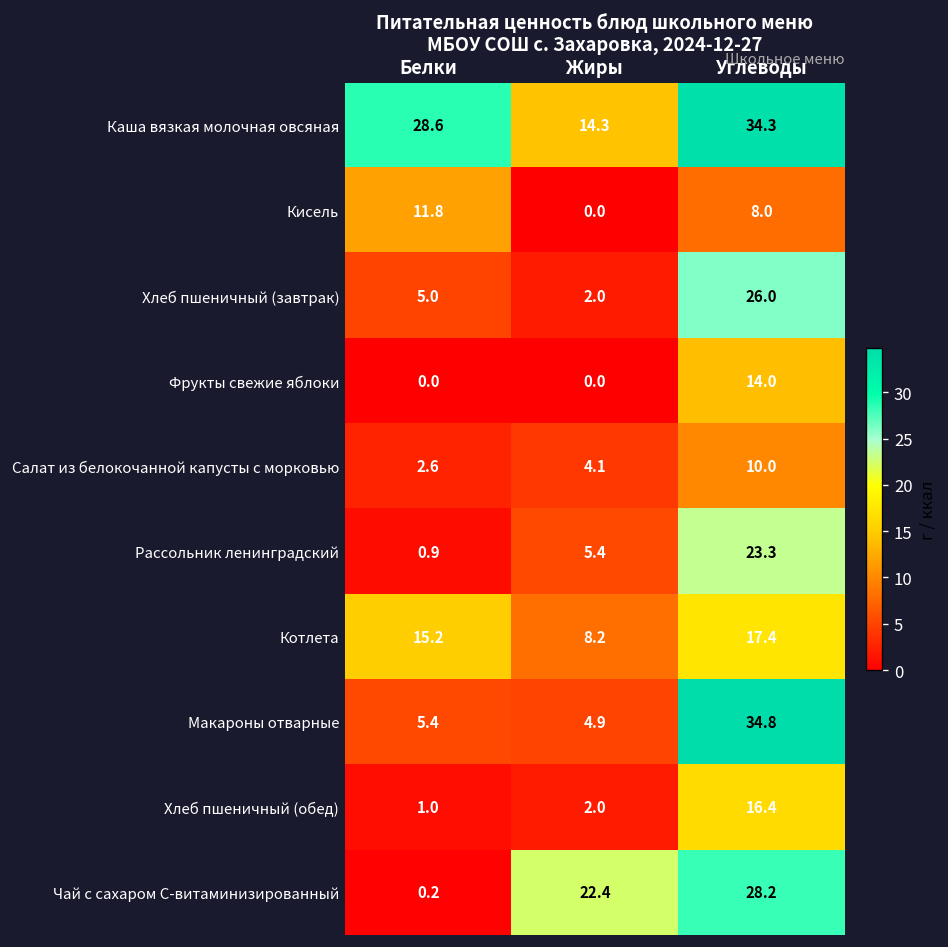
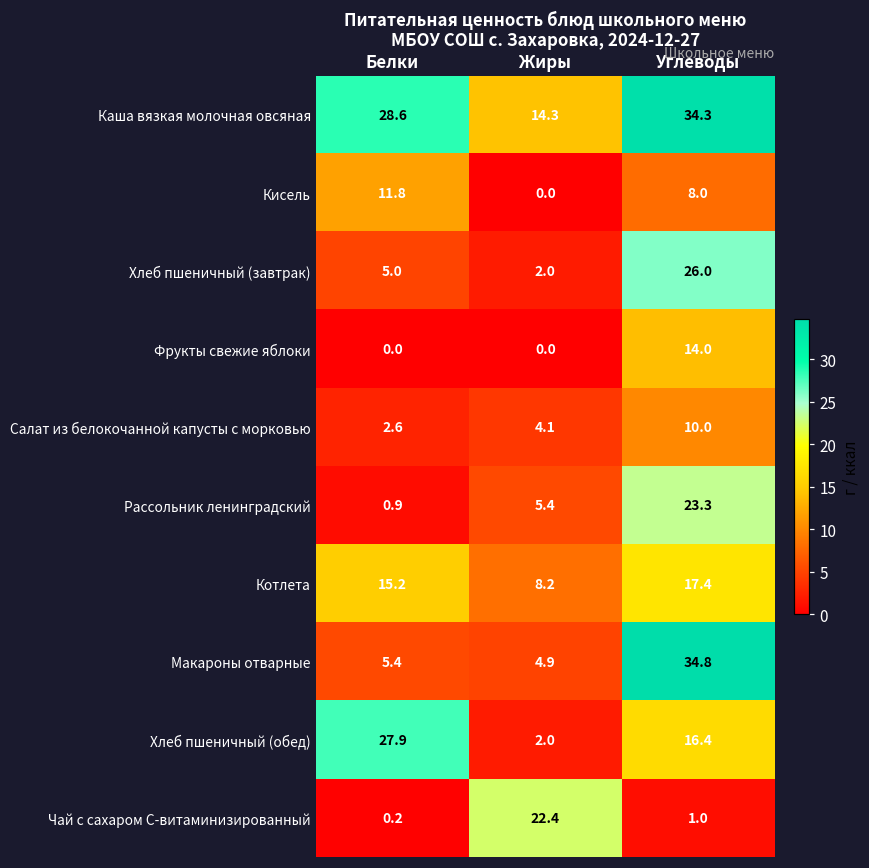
  {
    "Каша вязкая молочная овсяная": {
      "Белки": 28.6,
      "Жиры": 14.3,
      "Углеводы": 34.3
    },
    "Кисель": {
      "Белки": 11.8,
      "Жиры": 0.0,
      "Углеводы": 8.0
    },
    "Хлеб пшеничный (завтрак)": {
      "Белки": 5.0,
      "Жиры": 2.0,
      "Углеводы": 26.0
    },
    "Фрукты свежие яблоки": {
      "Белки": 0.0,
      "Жиры": 0.0,
      "Углеводы": 14.0
    },
    "Салат из белокочанной капусты с морковью": {
      "Белки": 2.6,
      "Жиры": 4.1,
      "Углеводы": 10.0
    },
    "Рассольник ленинградский": {
      "Белки": 0.9,
      "Жиры": 5.4,
      "Углеводы": 23.3
    },
    "Котлета": {
      "Белки": 15.2,
      "Жиры": 8.2,
      "Углеводы": 17.4
    },
    "Макароны отварные": {
      "Белки": 5.4,
      "Жиры": 4.9,
      "Углеводы": 34.8
    },
    "Хлеб пшеничный (обед)": {
-     "Белки": 1.0,
+     "Белки": 27.9,
      "Жиры": 2.0,
      "Углеводы": 16.4
    },
    "Чай с сахаром С-витаминизированный": {
      "Белки": 0.2,
      "Жиры": 22.4,
-     "Углеводы": 28.2
+     "Углеводы": 1.0
    }
  }
